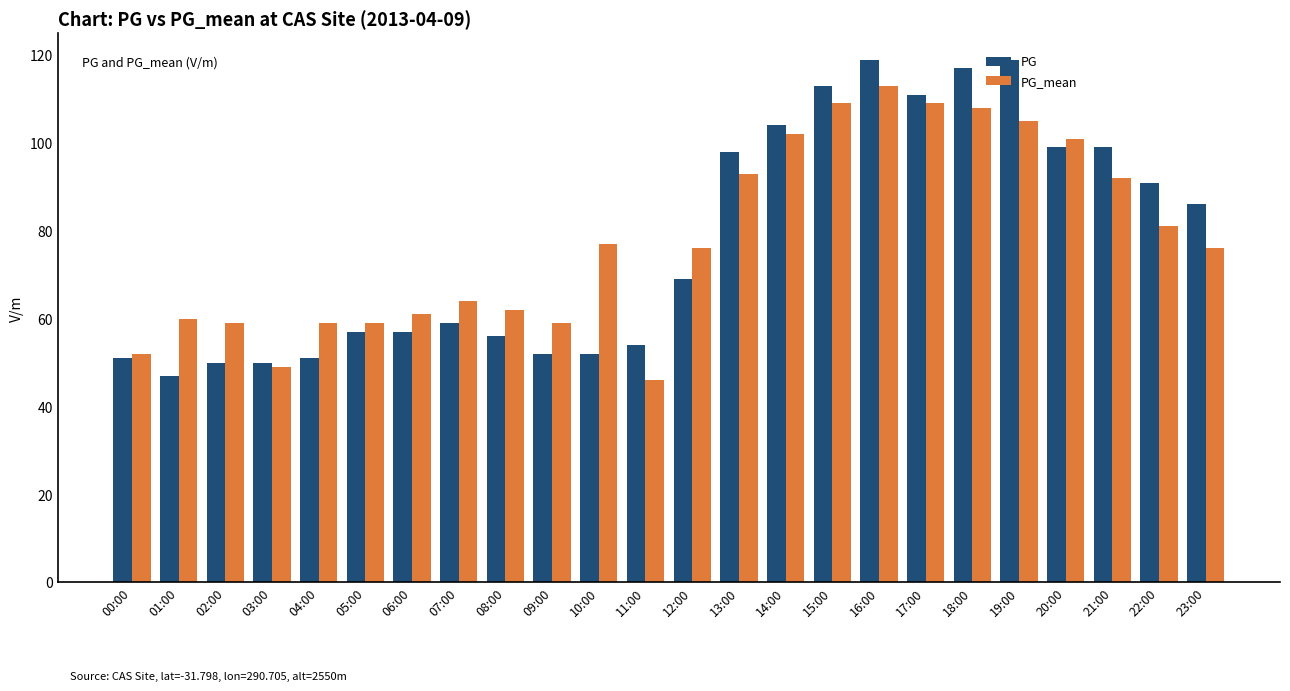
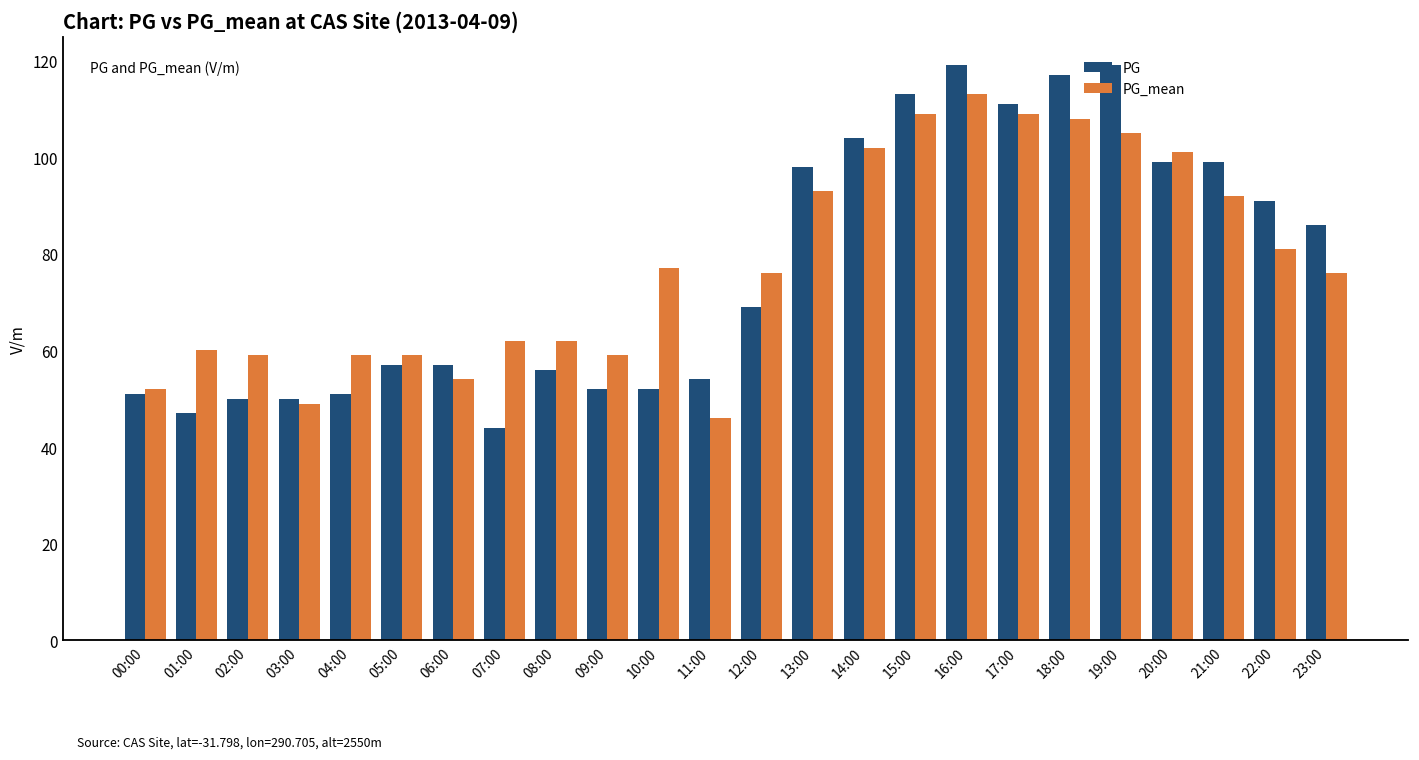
  {
    "PG": {
      "00:00": 51,
      "01:00": 47,
      "02:00": 50,
      "03:00": 50,
      "04:00": 51,
      "05:00": 57,
      "06:00": 57,
-     "07:00": 59,
+     "07:00": 44,
      "08:00": 56,
      "09:00": 52,
      "10:00": 52,
      "11:00": 54,
      "12:00": 69,
      "13:00": 98,
      "14:00": 104,
      "15:00": 113,
      "16:00": 119,
      "17:00": 111,
      "18:00": 117,
      "19:00": 119,
      "20:00": 99,
      "21:00": 99,
      "22:00": 91,
      "23:00": 86
    },
    "PG_mean": {
      "00:00": 52,
      "01:00": 60,
      "02:00": 59,
      "03:00": 49,
      "04:00": 59,
      "05:00": 59,
-     "06:00": 61,
-     "07:00": 64,
+     "06:00": 54,
+     "07:00": 62,
      "08:00": 62,
      "09:00": 59,
      "10:00": 77,
      "11:00": 46,
      "12:00": 76,
      "13:00": 93,
      "14:00": 102,
      "15:00": 109,
      "16:00": 113,
      "17:00": 109,
      "18:00": 108,
      "19:00": 105,
      "20:00": 101,
      "21:00": 92,
      "22:00": 81,
      "23:00": 76
    }
  }
